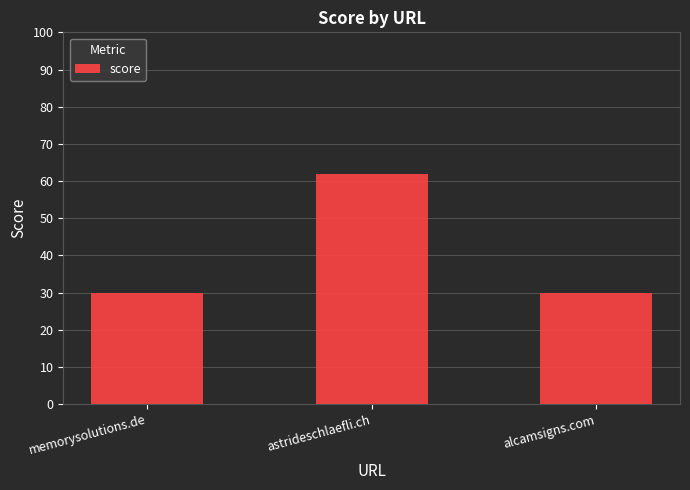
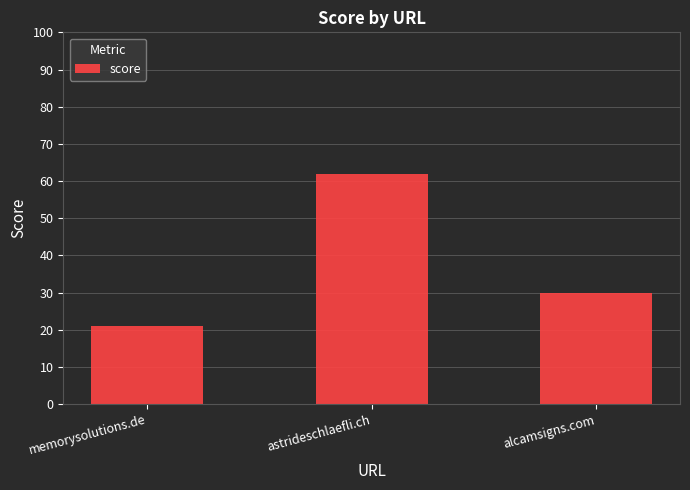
  {
-   "memorysolutions.de": 30,
+   "memorysolutions.de": 21,
    "astrideschlaefli.ch": 62,
    "alcamsigns.com": 30
  }
